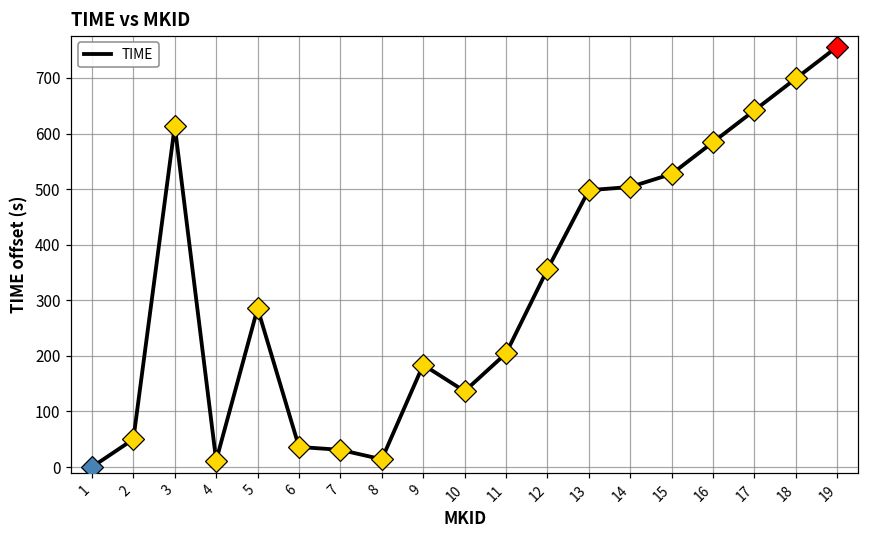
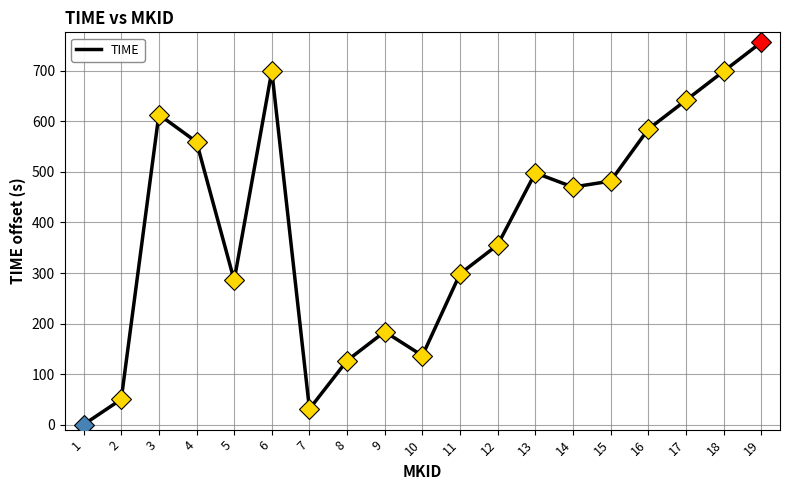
  {
    "TIME": {
-     "4": 10,
-     "6": 40,
-     "8": 10,
-     "11": 200,
-     "14": 500,
-     "15": 530
+     "4": 560,
+     "6": 700,
+     "8": 130,
+     "11": 300,
+     "14": 470,
+     "15": 480
    }
  }
